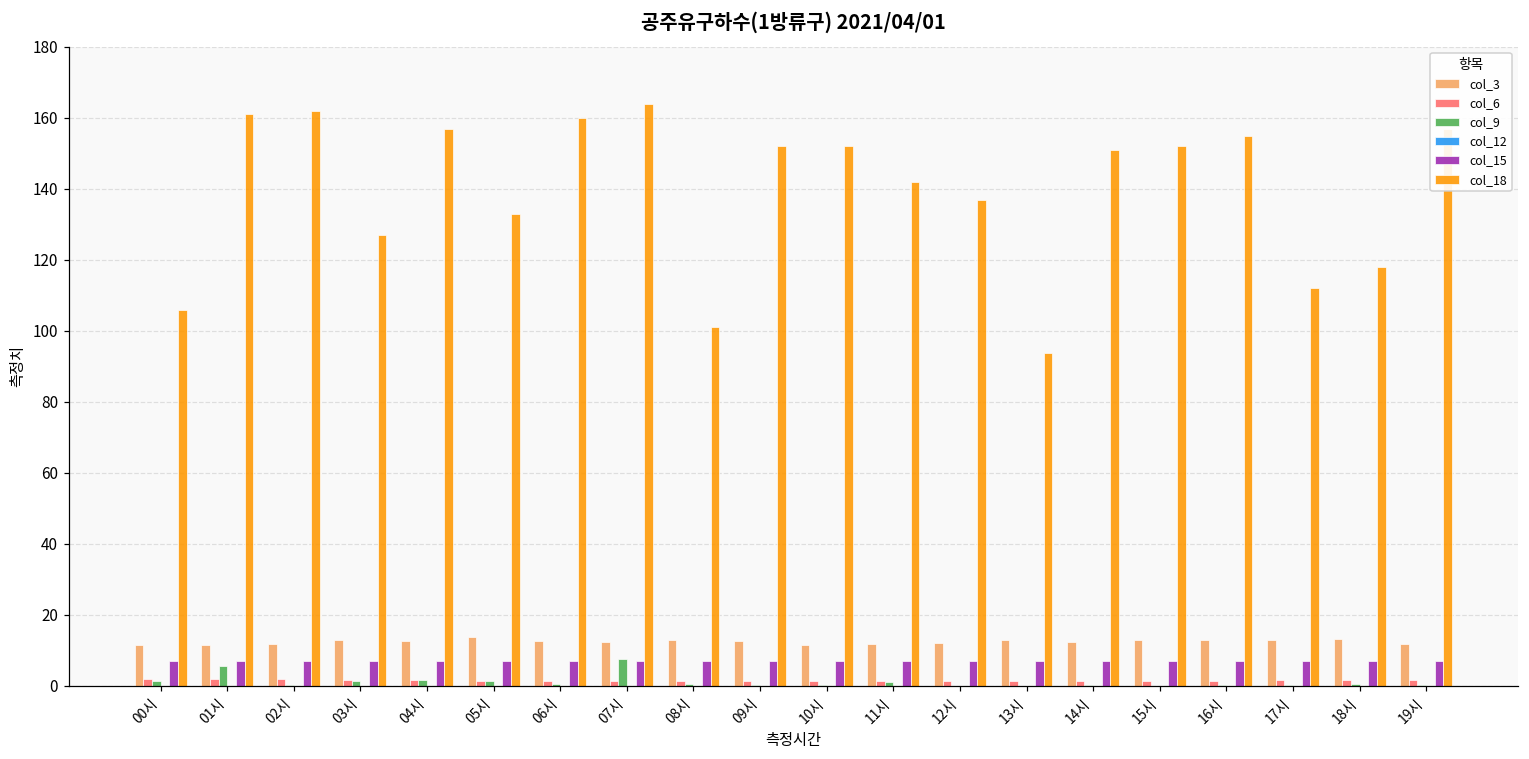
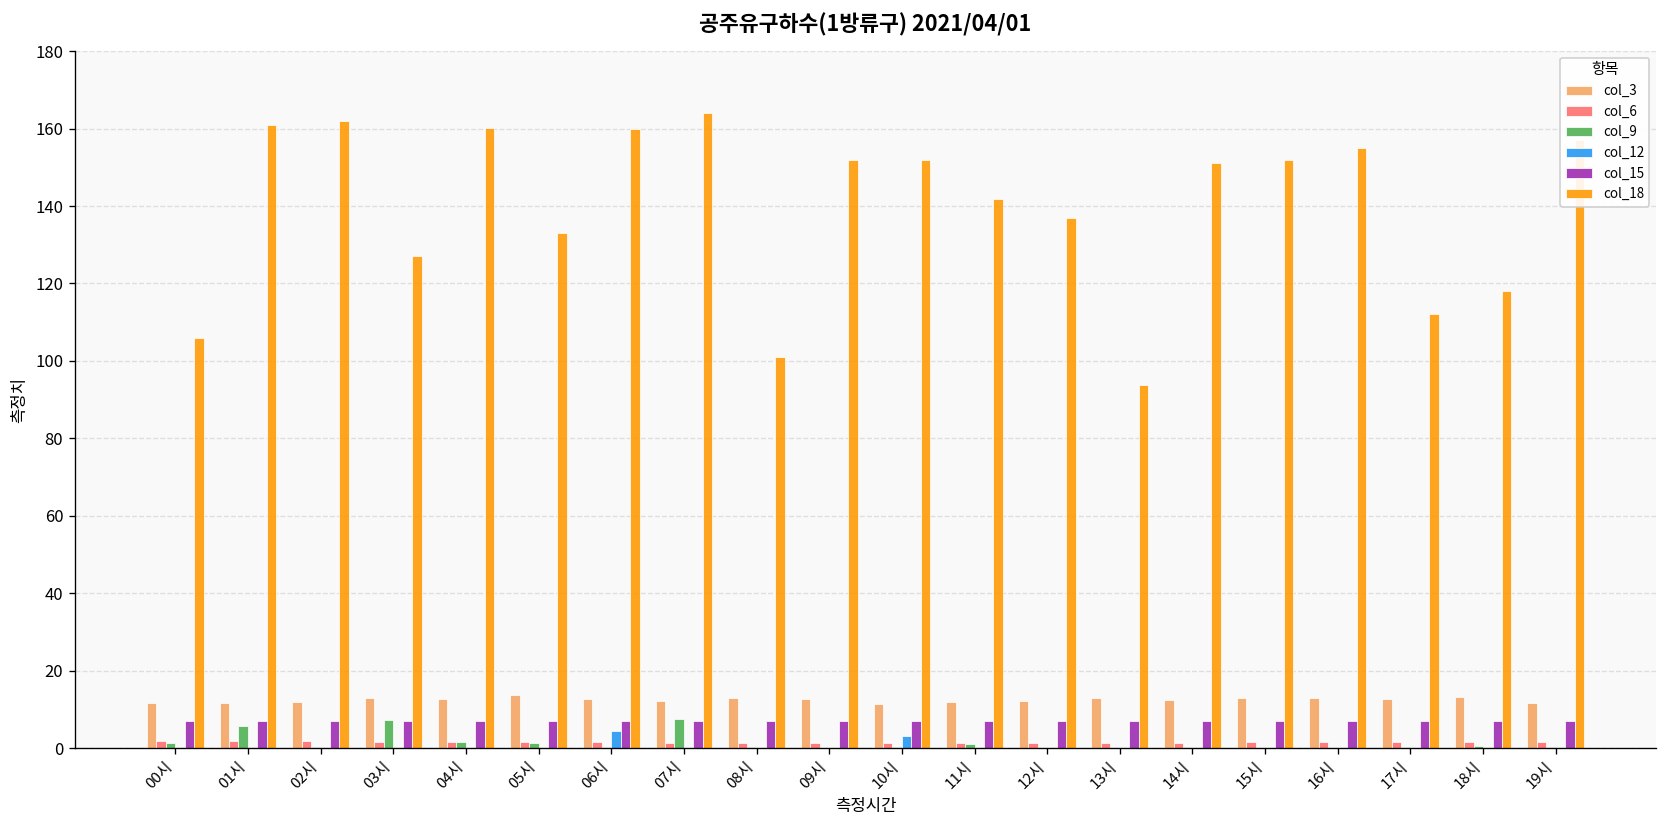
  {
    "col_9": {
      "00시": 1,
      "01시": 6,
-     "03시": 1,
+     "03시": 7,
      "04시": 2,
      "05시": 1,
      "07시": 7,
      "11시": 1
    },
    "col_12": {
-     "06시": 0,
-     "10시": 0
+     "06시": 4,
+     "10시": 3
    },
    "col_15": {
      "00시": 7,
      "01시": 7,
      "02시": 7,
      "03시": 7,
      "04시": 7,
      "05시": 7,
      "06시": 7,
      "07시": 7,
      "08시": 7,
      "09시": 7,
      "10시": 7,
      "11시": 7,
      "12시": 7,
      "13시": 7,
      "14시": 7,
      "15시": 7,
      "16시": 7,
      "17시": 7,
      "18시": 7,
      "19시": 7
    },
    "col_18": {
      "00시": 106,
      "01시": 161,
      "02시": 162,
      "03시": 127,
-     "04시": 157,
+     "04시": 160,
      "05시": 133,
      "06시": 160,
      "07시": 164,
      "08시": 101,
      "09시": 152,
      "10시": 152,
      "11시": 142,
      "12시": 137,
      "13시": 94,
      "14시": 151,
      "15시": 152,
      "16시": 155,
      "17시": 112,
      "18시": 118
    }
  }
